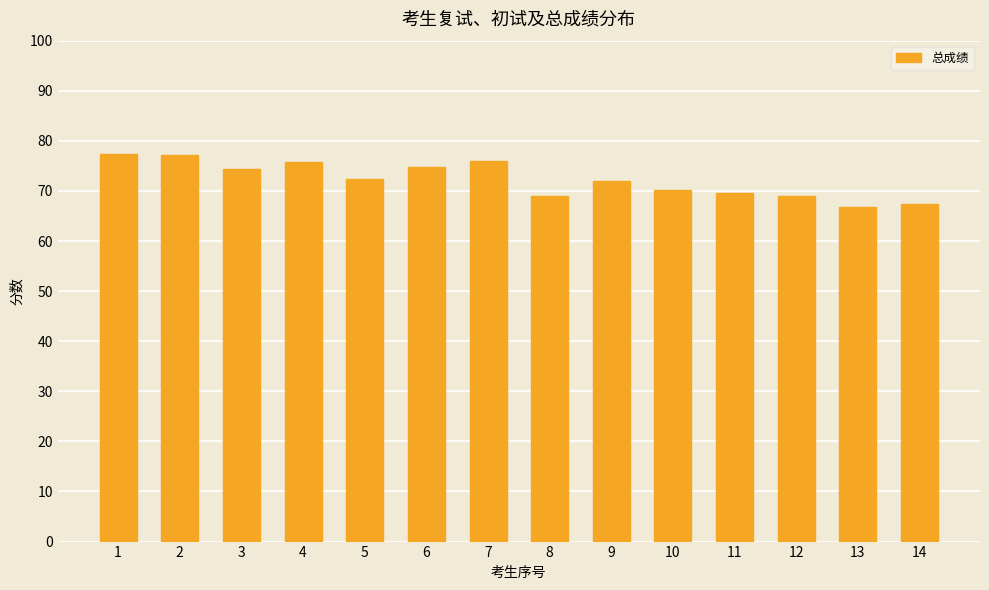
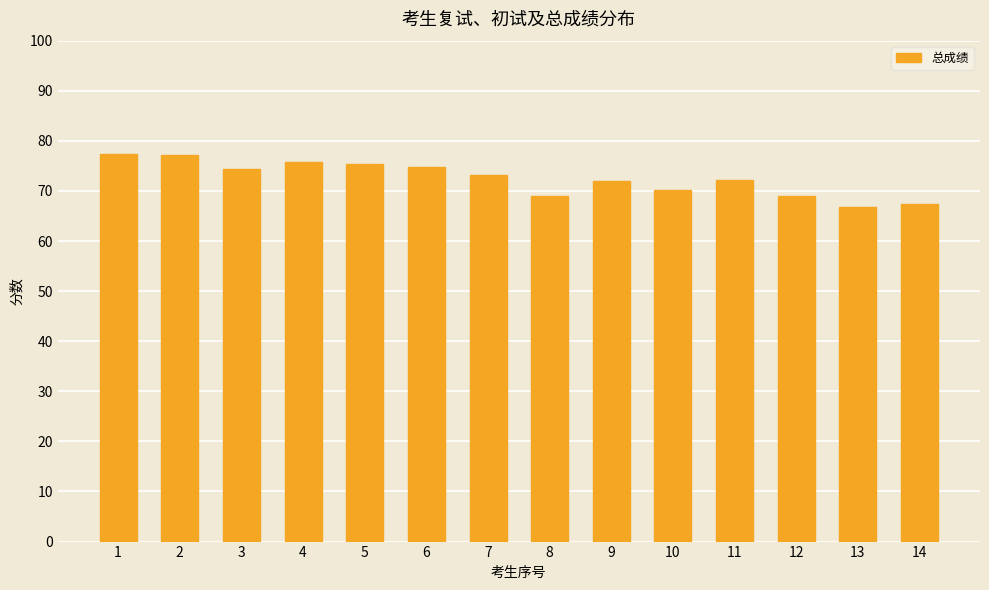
  {
    "1": 77,
    "2": 77,
    "3": 74,
    "4": 76,
-   "5": 72,
+   "5": 75,
    "6": 75,
-   "7": 76,
+   "7": 73,
    "8": 69,
    "9": 72,
    "10": 70,
-   "11": 70,
+   "11": 72,
    "12": 69,
    "13": 67,
    "14": 67
  }
